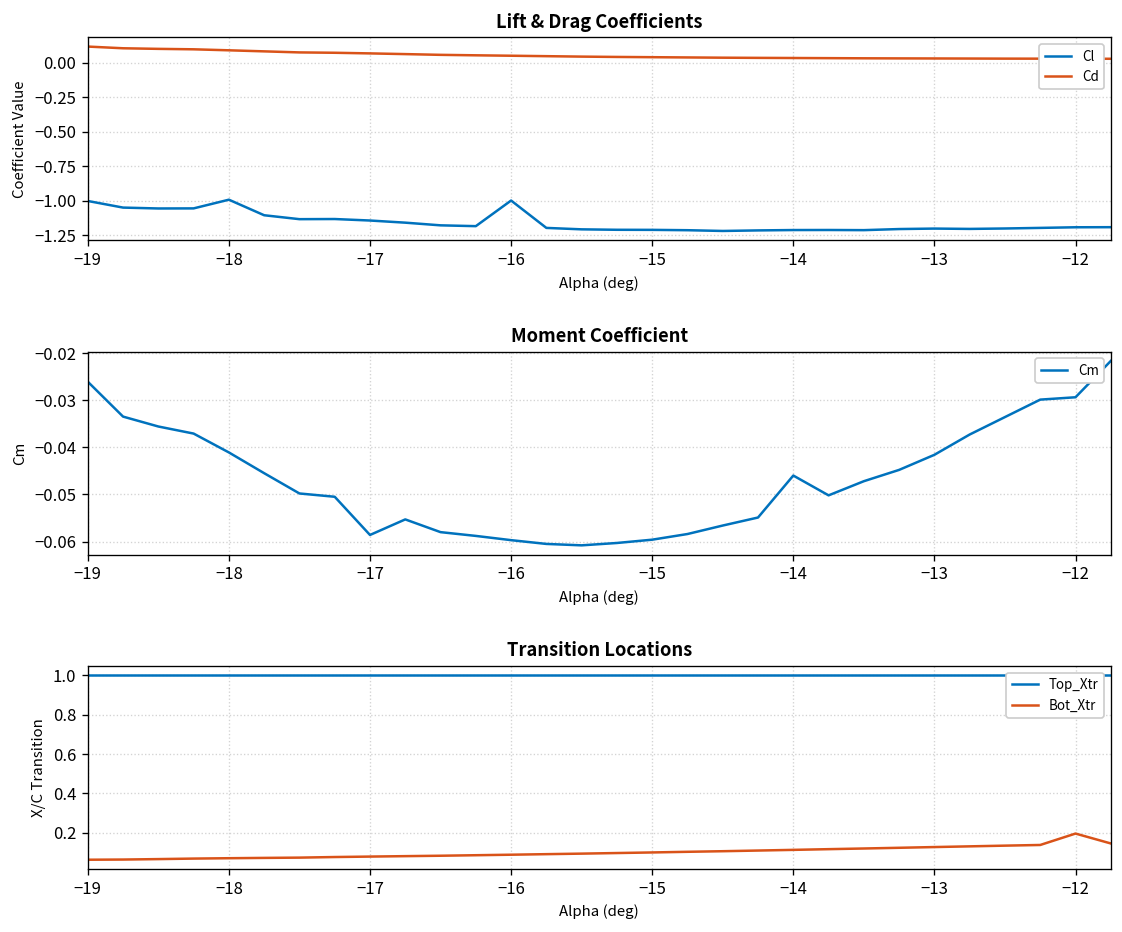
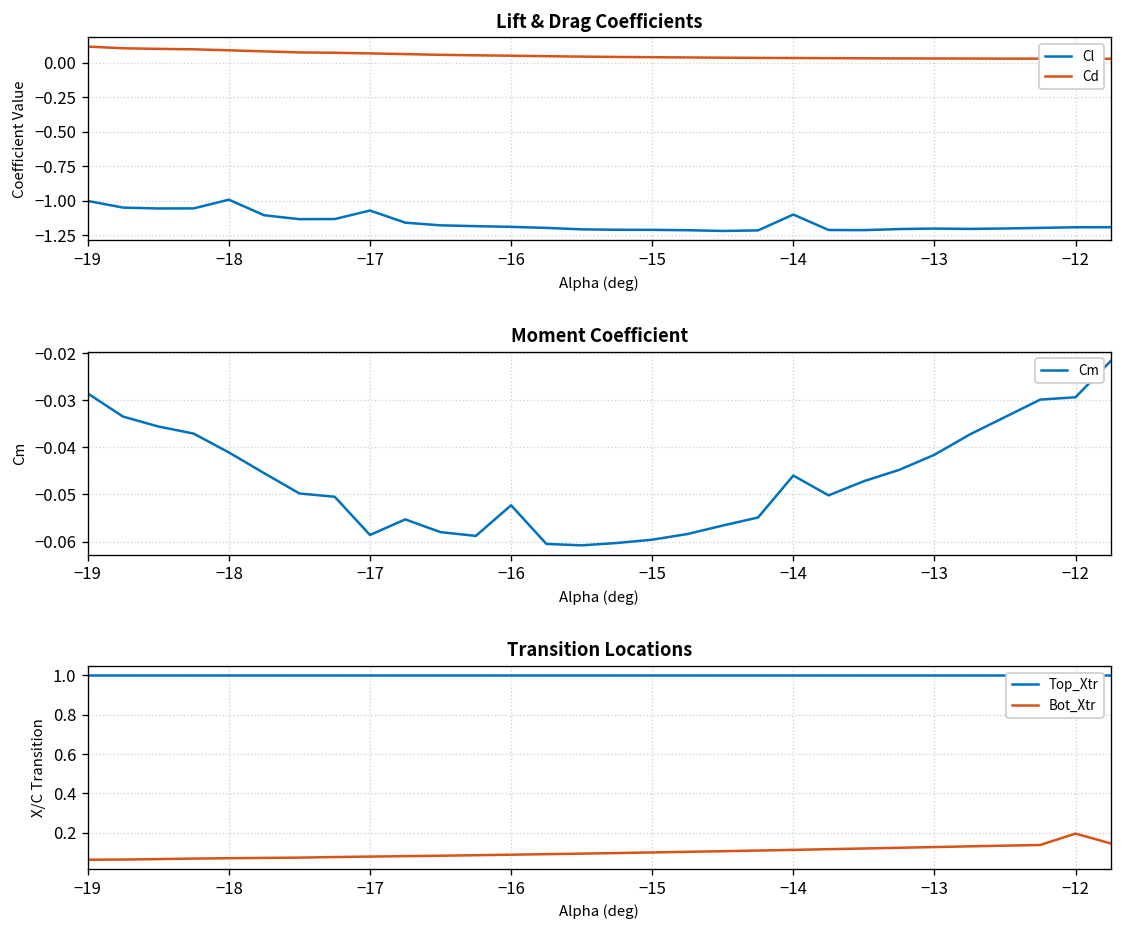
  {
    "Lift & Drag Coefficients": {
      "Cl": {
        "−19": -1.00,
        "−18": -0.99,
-       "−17": -1.14,
-       "−16": -1.00,
+       "−17": -1.07,
+       "−16": -1.19,
        "−15": -1.21,
-       "−14": -1.21,
+       "−14": -1.10,
        "−13": -1.20,
        "−12": -1.19
      },
      "Cd": {
        "−19": 0.12,
        "−18": 0.09,
        "−17": 0.07,
        "−16": 0.05,
        "−15": 0.04,
        "−14": 0.03,
        "−13": 0.03
      }
    },
    "Moment Coefficient": {
-     "−19": -0.026,
+     "−19": -0.029,
      "−18": -0.041,
      "−17": -0.059,
-     "−16": -0.060,
+     "−16": -0.052,
      "−15": -0.060,
      "−14": -0.046,
      "−13": -0.042,
      "−12": -0.029
    },
    "Transition Locations": {
      "Top_Xtr": {
        "−19": 1.00,
        "−18": 1.00,
        "−17": 1.00,
        "−16": 1.00,
        "−15": 1.00,
        "−14": 1.00,
        "−13": 1.00
      },
      "Bot_Xtr": {
        "−19": 0.06,
        "−18": 0.07,
        "−17": 0.08,
        "−16": 0.09,
        "−15": 0.10,
        "−14": 0.11,
        "−13": 0.13,
        "−12": 0.20
      }
    }
  }
